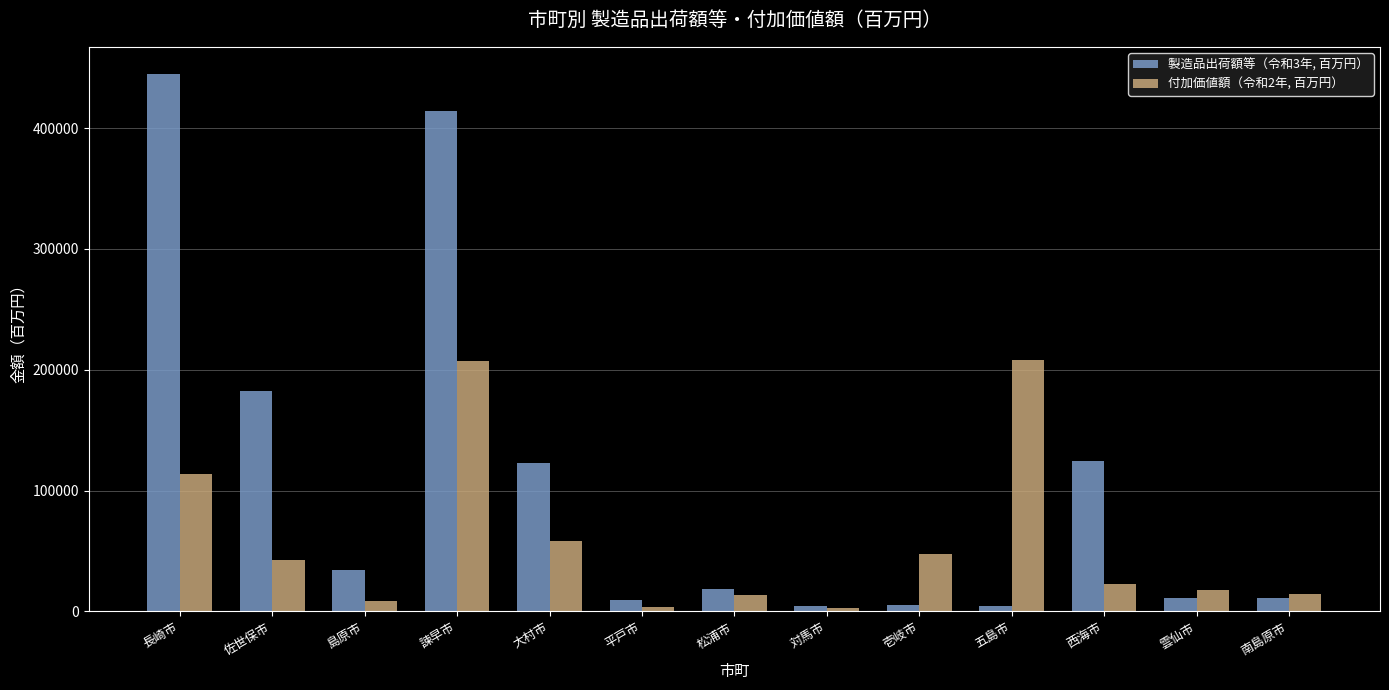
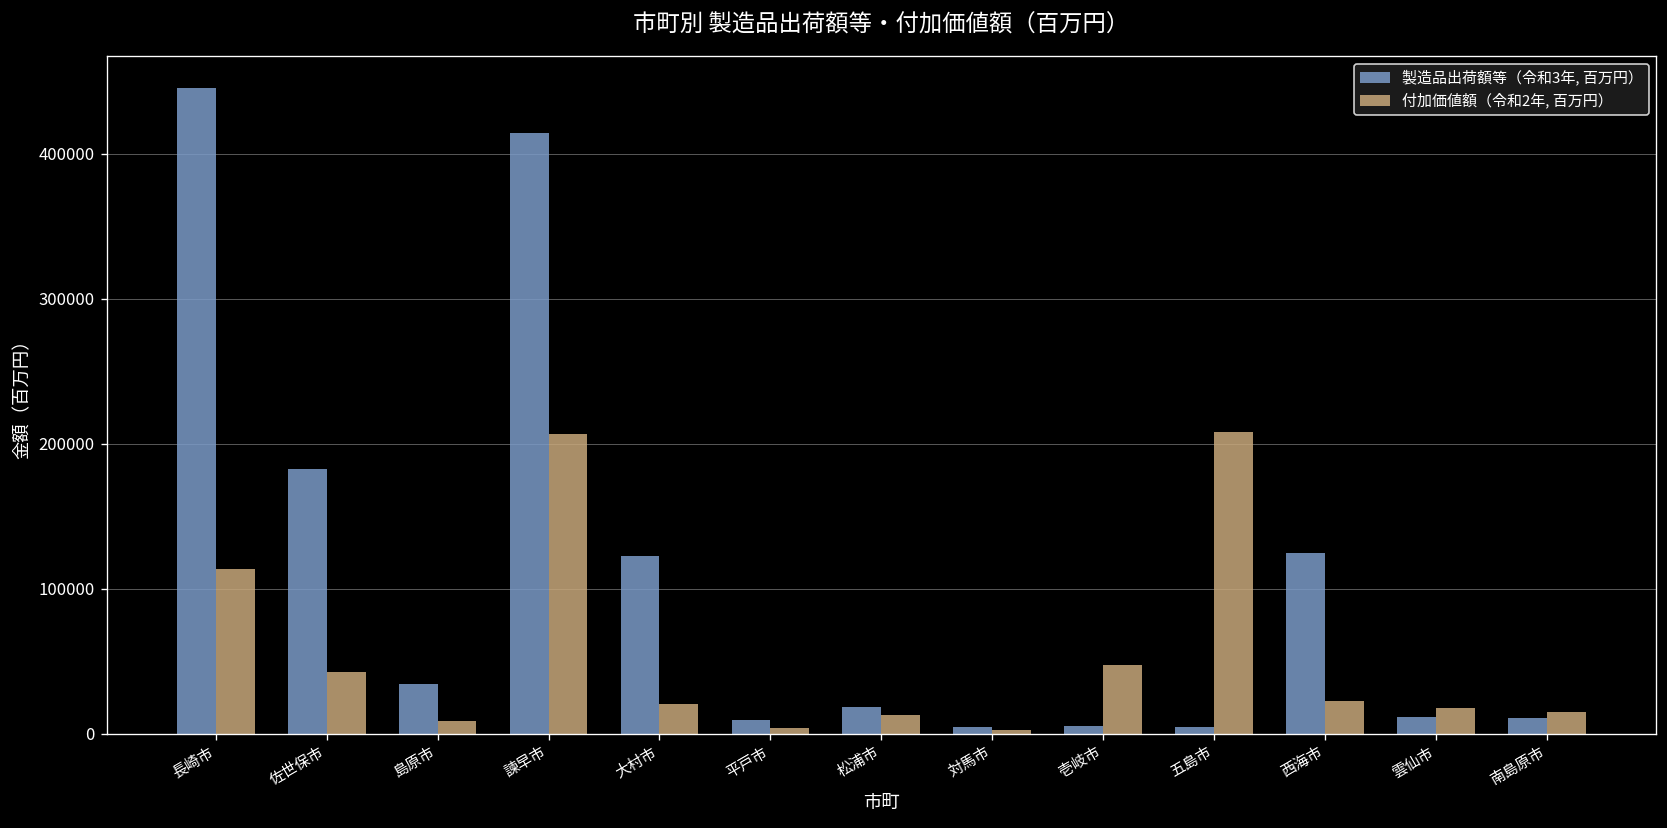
  {
    "製造品出荷額等（令和3年, 百万円）": {
      "長崎市": 445000,
      "佐世保市": 183000,
      "島原市": 34000,
      "諫早市": 414000,
      "大村市": 123000,
      "平戸市": 10000,
      "松浦市": 19000,
      "対馬市": 5000,
      "壱岐市": 5000,
      "五島市": 5000,
      "西海市": 124000,
      "雲仙市": 12000,
      "南島原市": 11000
    },
    "付加価値額（令和2年, 百万円）": {
      "長崎市": 114000,
      "佐世保市": 43000,
      "島原市": 9000,
      "諫早市": 207000,
-     "大村市": 58000,
+     "大村市": 20000,
      "平戸市": 4000,
      "松浦市": 13000,
      "対馬市": 2000,
      "壱岐市": 47000,
      "五島市": 208000,
      "西海市": 22000,
      "雲仙市": 18000,
      "南島原市": 15000
    }
  }
